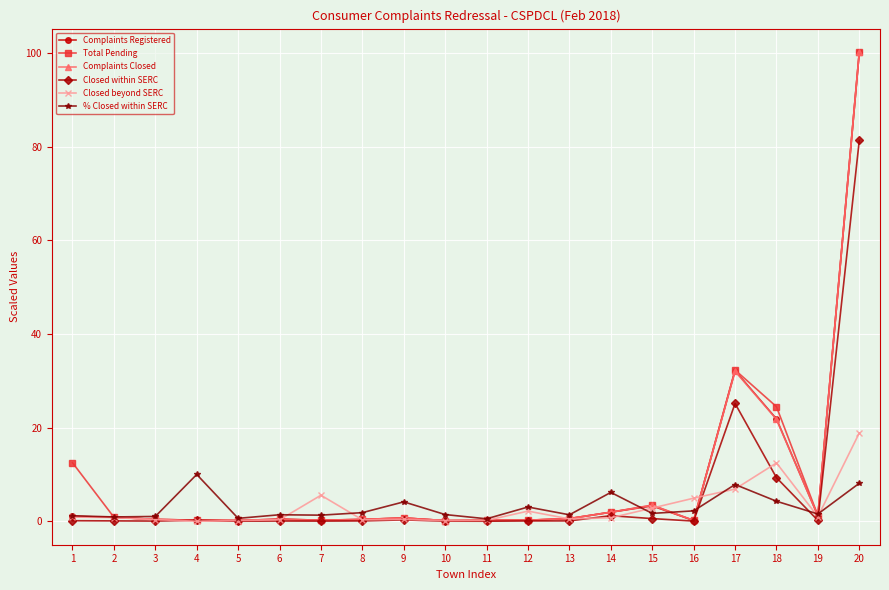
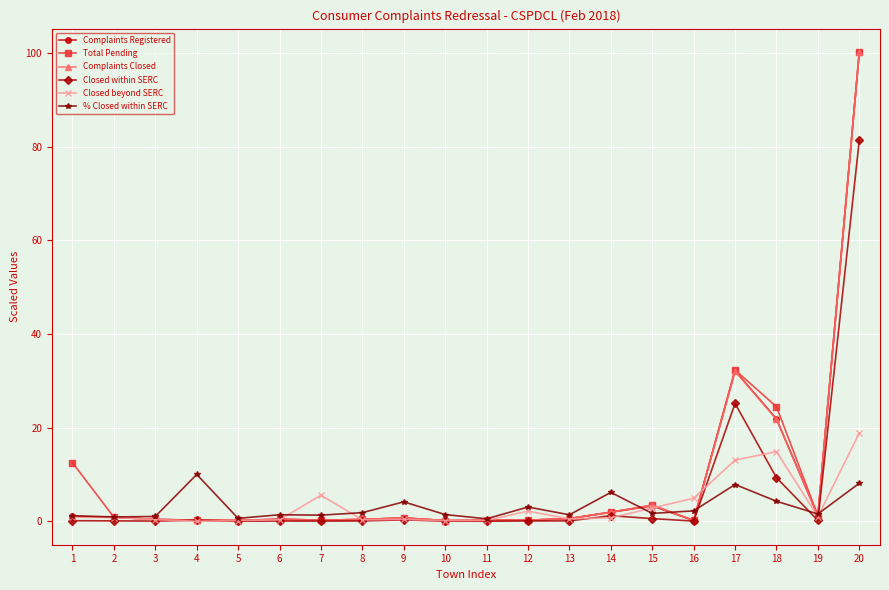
  {
    "Total Pending": {
      "1": 13,
      "18": 24
    },
    "Closed beyond SERC": {
      "7": 6,
      "12": 2,
      "16": 5,
-     "17": 7,
-     "18": 12,
+     "17": 13,
+     "18": 15,
      "20": 19
    }
  }
